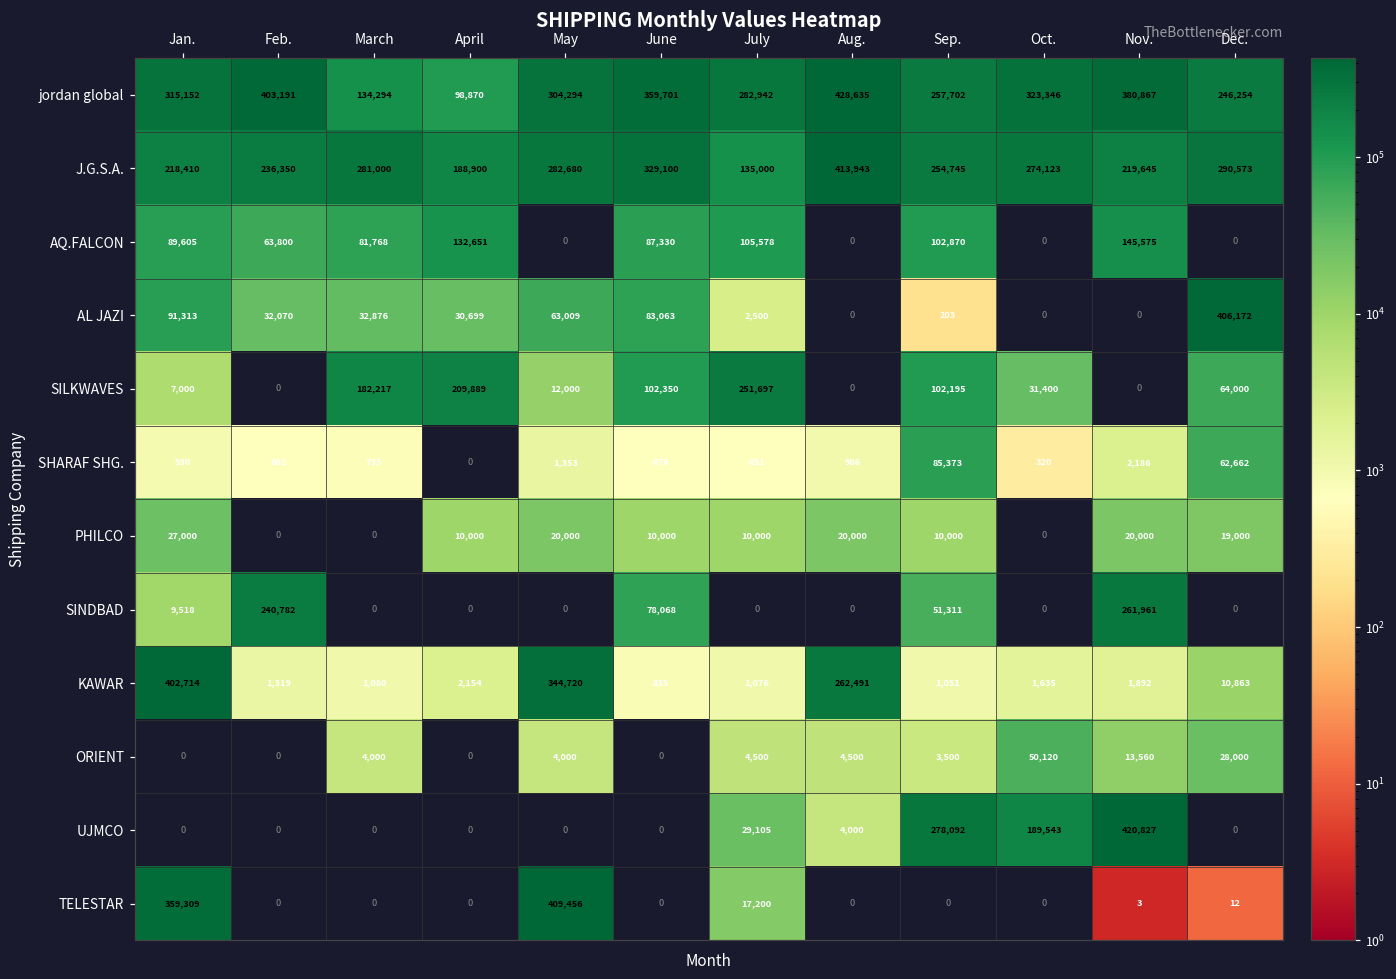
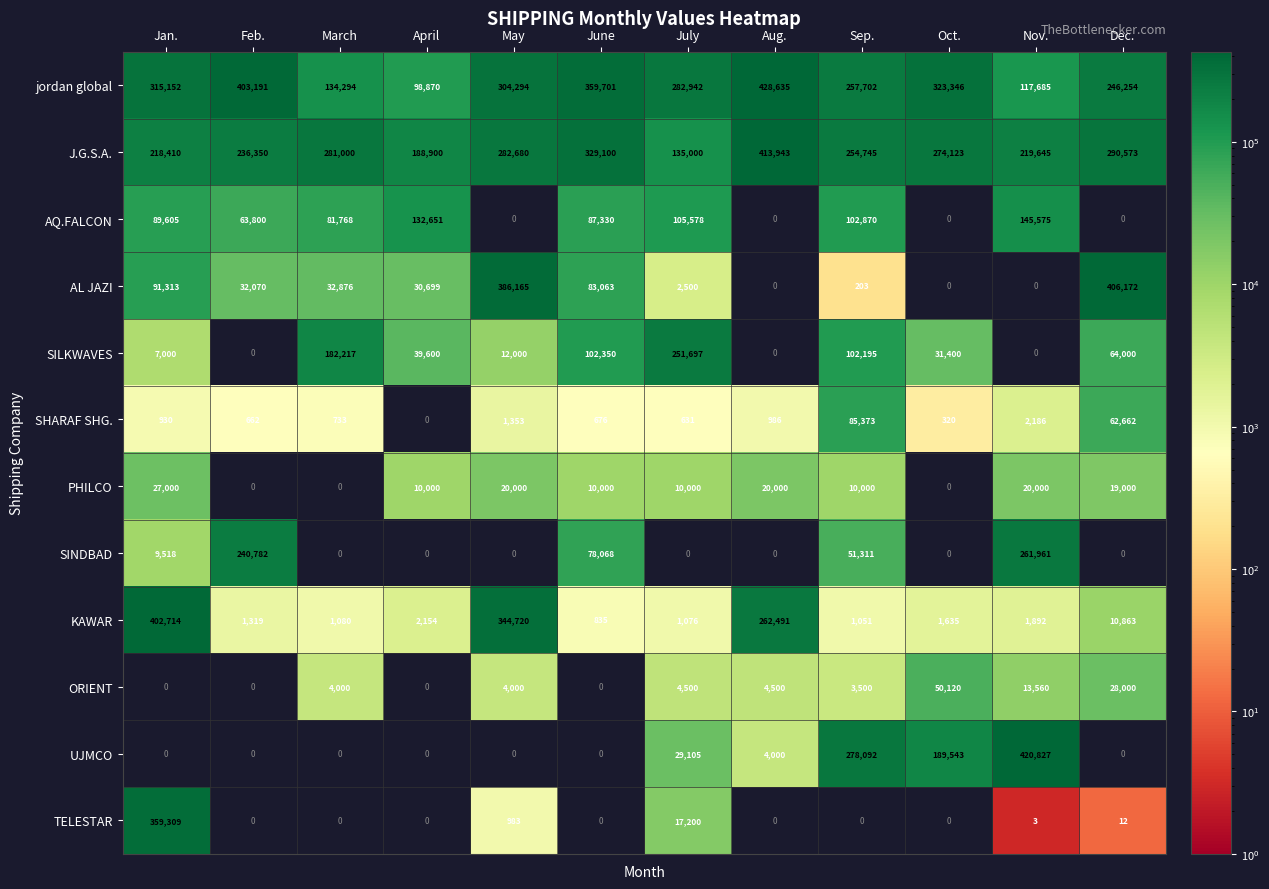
  {
    "jordan global": {
      "Jan.": "315,152",
      "Feb.": "403,191",
      "March": "134,294",
      "April": "98,870",
      "May": "304,294",
      "June": "359,701",
      "July": "282,942",
      "Aug.": "428,635",
      "Sep.": "257,702",
      "Oct.": "323,346",
-     "Nov.": "380,867",
+     "Nov.": "117,685",
      "Dec.": "246,254"
    },
    "J.G.S.A.": {
      "Jan.": "218,410",
      "Feb.": "236,350",
      "March": "281,000",
      "April": "188,900",
      "May": "282,680",
      "June": "329,100",
      "July": "135,000",
      "Aug.": "413,943",
      "Sep.": "254,745",
      "Oct.": "274,123",
      "Nov.": "219,645",
      "Dec.": "290,573"
    },
    "AQ.FALCON": {
      "Jan.": "89,605",
      "Feb.": "63,800",
      "March": "81,768",
      "April": "132,651",
      "May": "0",
      "June": "87,330",
      "July": "105,578",
      "Aug.": "0",
      "Sep.": "102,870",
      "Oct.": "0",
      "Nov.": "145,575",
      "Dec.": "0"
    },
    "AL JAZI": {
      "Jan.": "91,313",
      "Feb.": "32,070",
      "March": "32,876",
      "April": "30,699",
-     "May": "63,009",
+     "May": "386,165",
      "June": "83,063",
      "July": "2,500",
      "Aug.": "0",
      "Sep.": "203",
      "Oct.": "0",
      "Nov.": "0",
      "Dec.": "406,172"
    },
    "SILKWAVES": {
      "Jan.": "7,000",
      "Feb.": "0",
      "March": "182,217",
-     "April": "209,889",
+     "April": "39,600",
      "May": "12,000",
      "June": "102,350",
      "July": "251,697",
      "Aug.": "0",
      "Sep.": "102,195",
      "Oct.": "31,400",
      "Nov.": "0",
      "Dec.": "64,000"
    },
    "SHARAF SHG.": {
      "Jan.": "930",
      "Feb.": "662",
      "March": "733",
      "April": "0",
      "May": "1,353",
      "June": "676",
      "July": "631",
      "Aug.": "986",
      "Sep.": "85,373",
      "Oct.": "320",
      "Nov.": "2,186",
      "Dec.": "62,662"
    },
    "PHILCO": {
      "Jan.": "27,000",
      "Feb.": "0",
      "March": "0",
      "April": "10,000",
      "May": "20,000",
      "June": "10,000",
      "July": "10,000",
      "Aug.": "20,000",
      "Sep.": "10,000",
      "Oct.": "0",
      "Nov.": "20,000",
      "Dec.": "19,000"
    },
    "SINDBAD": {
      "Jan.": "9,518",
      "Feb.": "240,782",
      "March": "0",
      "April": "0",
      "May": "0",
      "June": "78,068",
      "July": "0",
      "Aug.": "0",
      "Sep.": "51,311",
      "Oct.": "0",
      "Nov.": "261,961",
      "Dec.": "0"
    },
    "KAWAR": {
      "Jan.": "402,714",
      "Feb.": "1,319",
      "March": "1,080",
      "April": "2,154",
      "May": "344,720",
      "June": "835",
      "July": "1,076",
      "Aug.": "262,491",
      "Sep.": "1,051",
      "Oct.": "1,635",
      "Nov.": "1,892",
      "Dec.": "10,863"
    },
    "ORIENT": {
      "Jan.": "0",
      "Feb.": "0",
      "March": "4,000",
      "April": "0",
      "May": "4,000",
      "June": "0",
      "July": "4,500",
      "Aug.": "4,500",
      "Sep.": "3,500",
      "Oct.": "50,120",
      "Nov.": "13,560",
      "Dec.": "28,000"
    },
    "UJMCO": {
      "Jan.": "0",
      "Feb.": "0",
      "March": "0",
      "April": "0",
      "May": "0",
      "June": "0",
      "July": "29,105",
      "Aug.": "4,000",
      "Sep.": "278,092",
      "Oct.": "189,543",
      "Nov.": "420,827",
      "Dec.": "0"
    },
    "TELESTAR": {
      "Jan.": "359,309",
      "Feb.": "0",
      "March": "0",
      "April": "0",
-     "May": "409,456",
+     "May": "983",
      "June": "0",
      "July": "17,200",
      "Aug.": "0",
      "Sep.": "0",
      "Oct.": "0",
      "Nov.": "3",
      "Dec.": "12"
    }
  }
